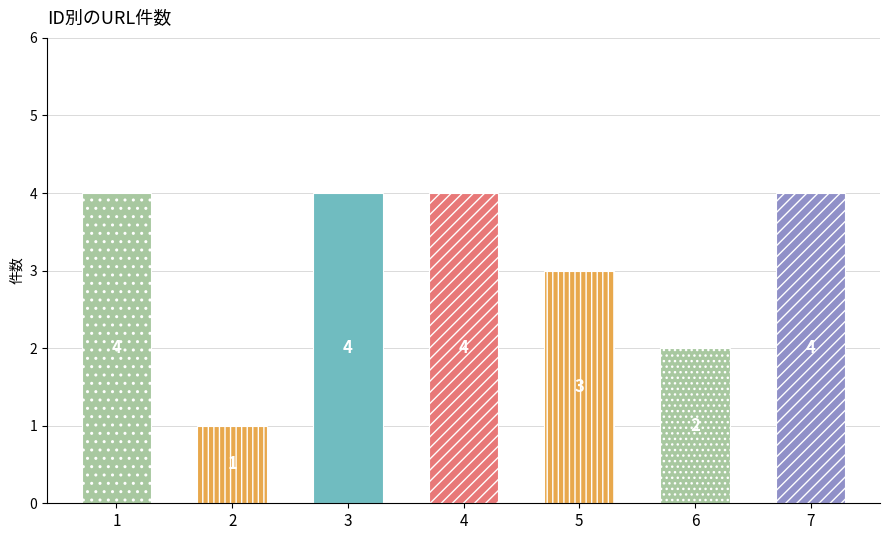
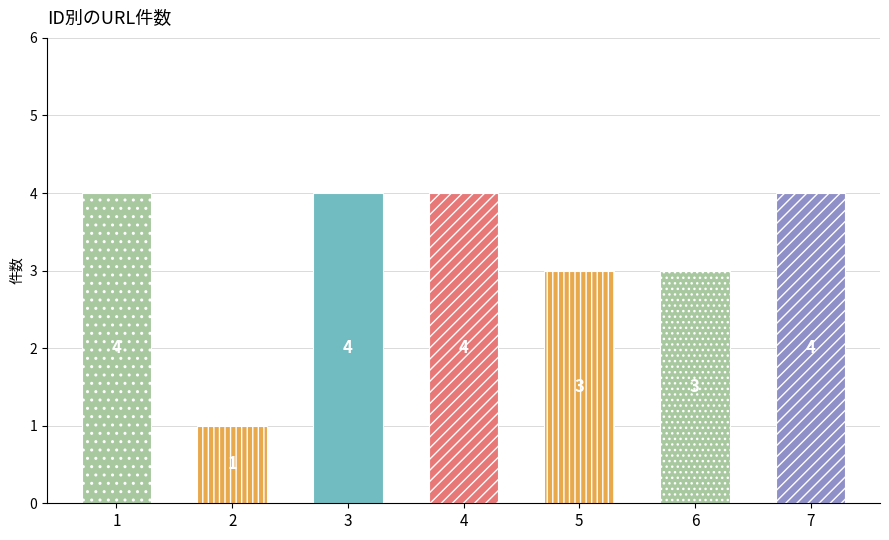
  {
    "1": 4,
    "2": 1,
    "3": 4,
    "4": 4,
    "5": 3,
-   "6": 2,
+   "6": 3,
    "7": 4
  }
